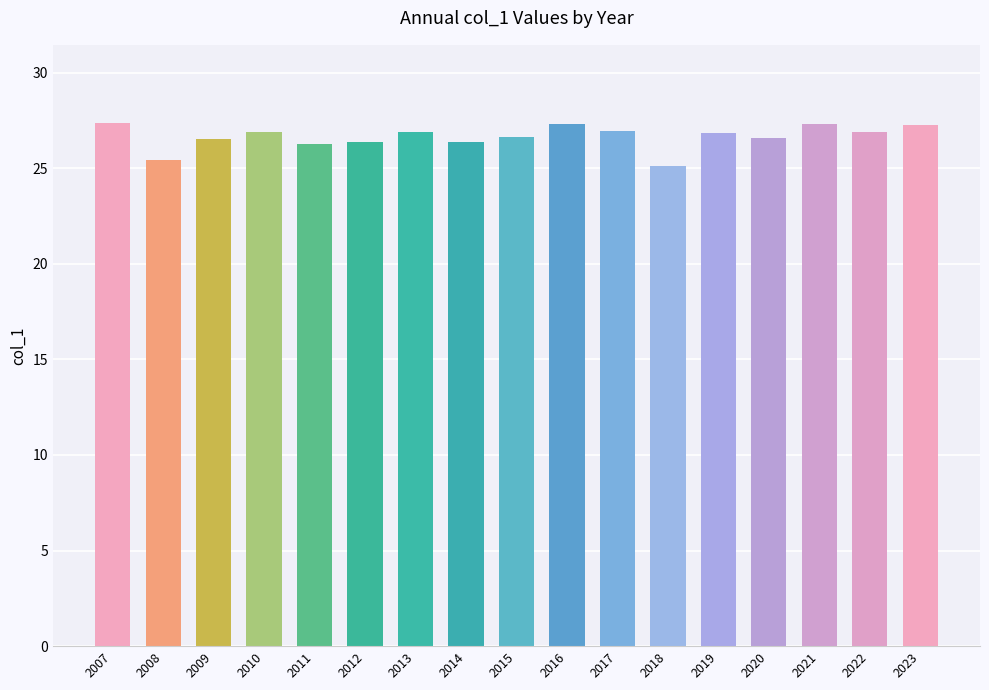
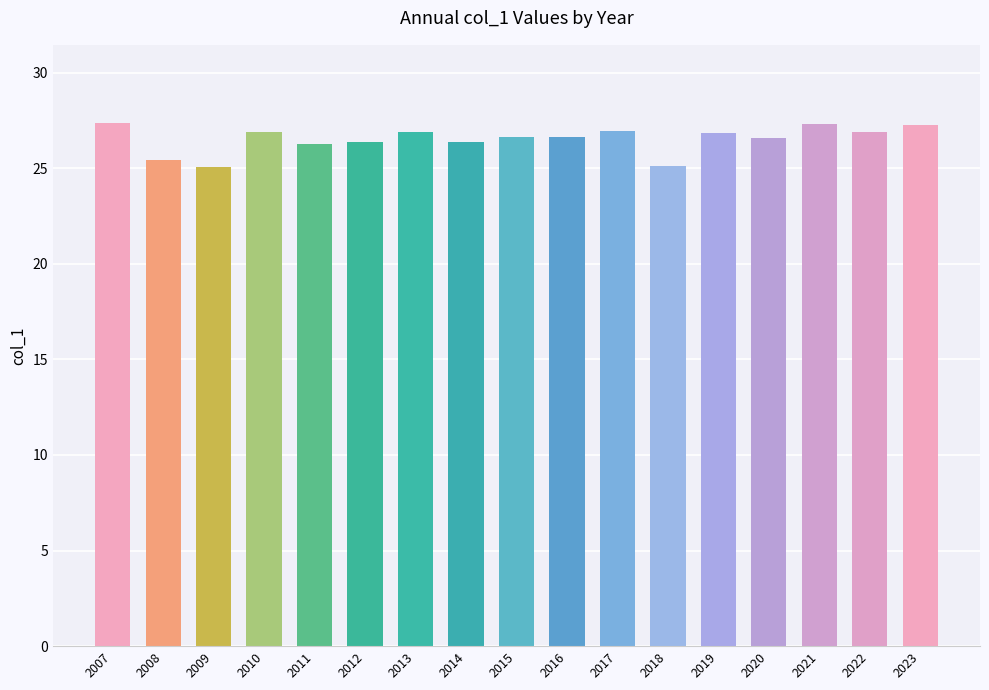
  {
    "2007": 27.3,
    "2008": 25.4,
-   "2009": 26.5,
+   "2009": 25.0,
    "2010": 26.9,
    "2011": 26.3,
    "2012": 26.4,
    "2013": 26.9,
    "2014": 26.4,
    "2015": 26.6,
-   "2016": 27.3,
+   "2016": 26.6,
    "2017": 27.0,
    "2018": 25.1,
    "2019": 26.8,
    "2020": 26.6,
    "2021": 27.3,
    "2022": 26.9,
    "2023": 27.2
  }
